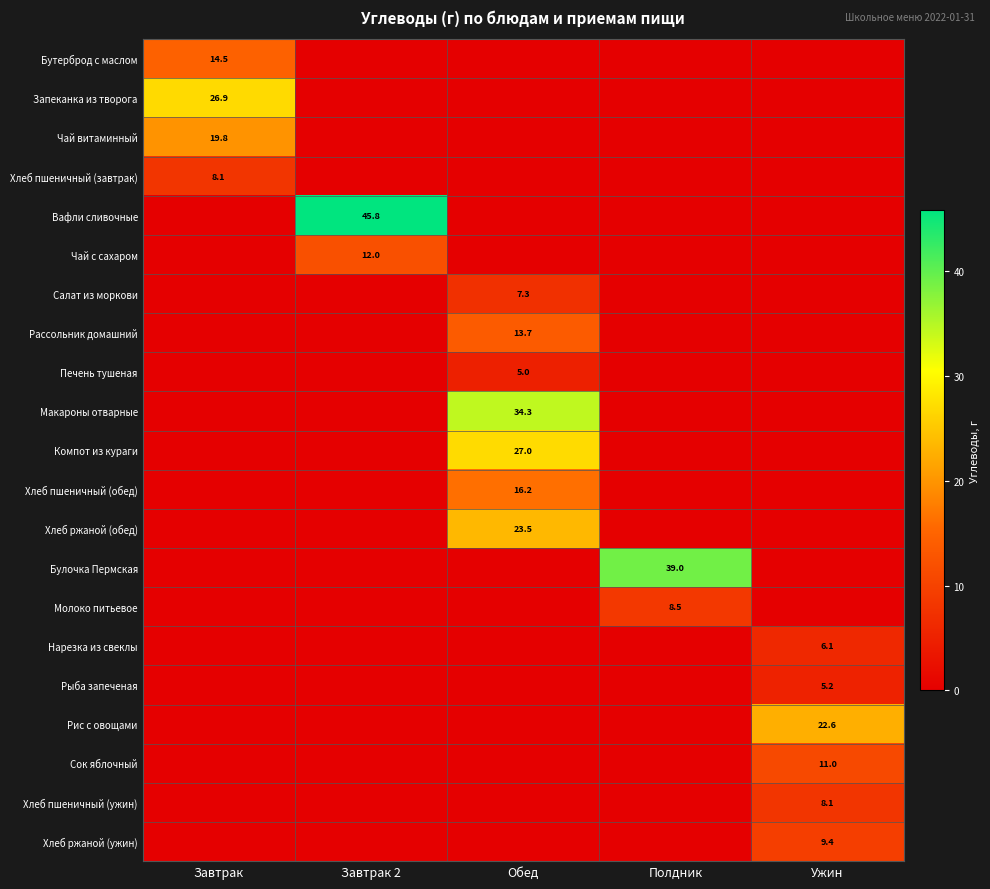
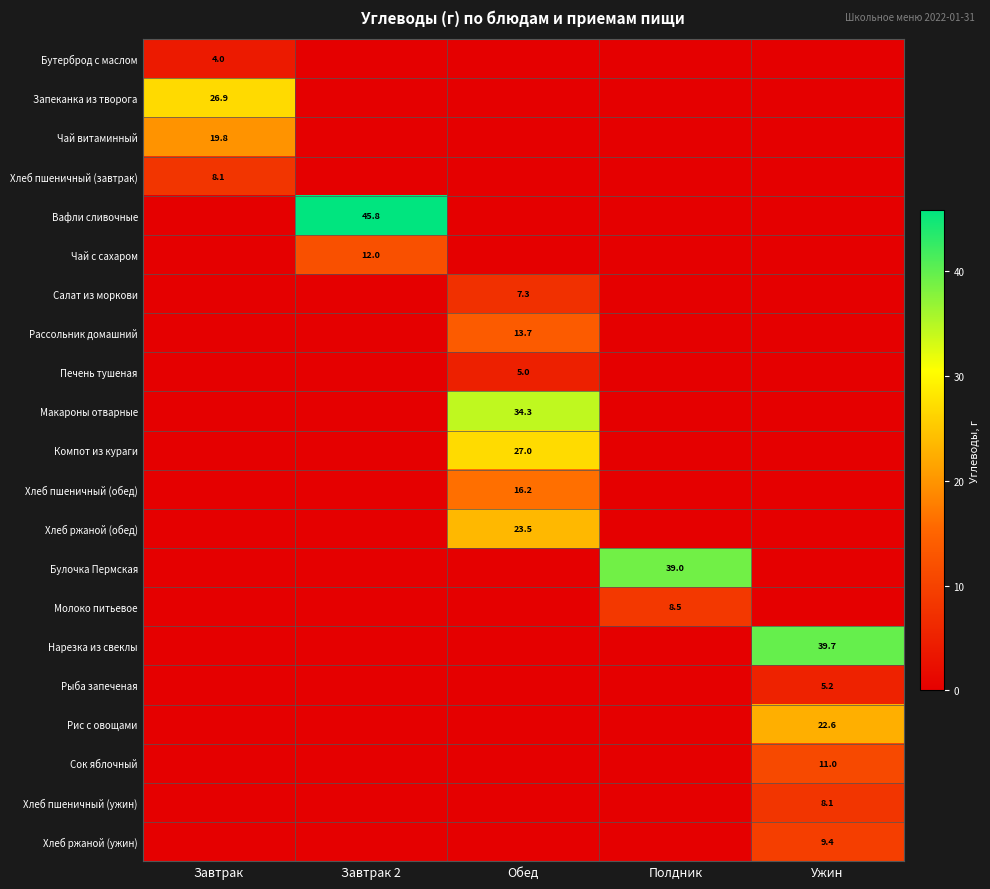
  {
    "Бутерброд с маслом": {
-     "Завтрак": 14.5
+     "Завтрак": 4.0
    },
    "Запеканка из творога": {
      "Завтрак": 26.9
    },
    "Чай витаминный": {
      "Завтрак": 19.8
    },
    "Хлеб пшеничный (завтрак)": {
      "Завтрак": 8.1
    },
    "Вафли сливочные": {
      "Завтрак 2": 45.8
    },
    "Чай с сахаром": {
      "Завтрак 2": 12.0
    },
    "Салат из моркови": {
      "Обед": 7.3
    },
    "Рассольник домашний": {
      "Обед": 13.7
    },
    "Печень тушеная": {
      "Обед": 5.0
    },
    "Макароны отварные": {
      "Обед": 34.3
    },
    "Компот из кураги": {
      "Обед": 27.0
    },
    "Хлеб пшеничный (обед)": {
      "Обед": 16.2
    },
    "Хлеб ржаной (обед)": {
      "Обед": 23.5
    },
    "Булочка Пермская": {
      "Полдник": 39.0
    },
    "Молоко питьевое": {
      "Полдник": 8.5
    },
    "Нарезка из свеклы": {
-     "Ужин": 6.1
+     "Ужин": 39.7
    },
    "Рыба запеченая": {
      "Ужин": 5.2
    },
    "Рис с овощами": {
      "Ужин": 22.6
    },
    "Сок яблочный": {
      "Ужин": 11.0
    },
    "Хлеб пшеничный (ужин)": {
      "Ужин": 8.1
    },
    "Хлеб ржаной (ужин)": {
      "Ужин": 9.4
    }
  }
